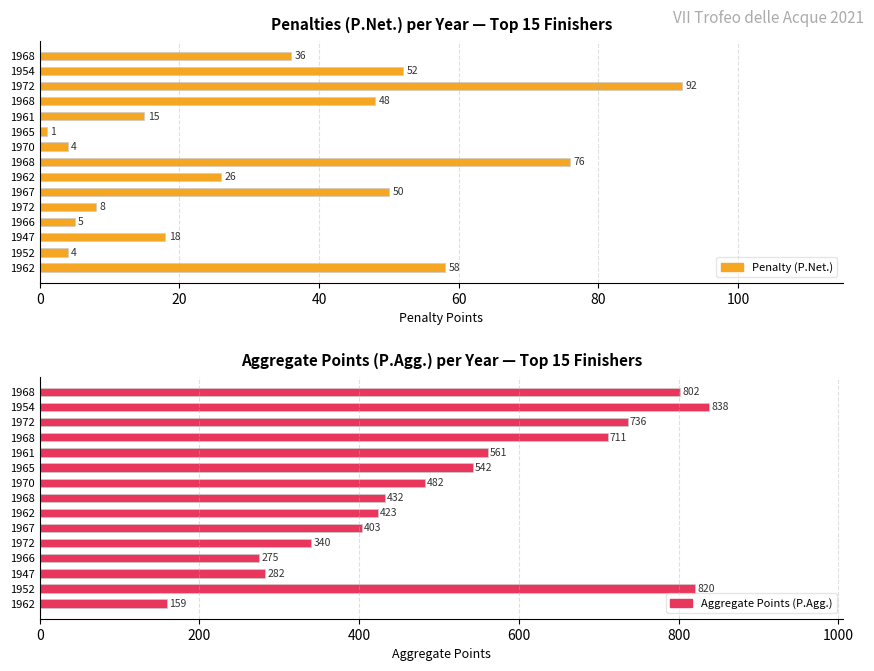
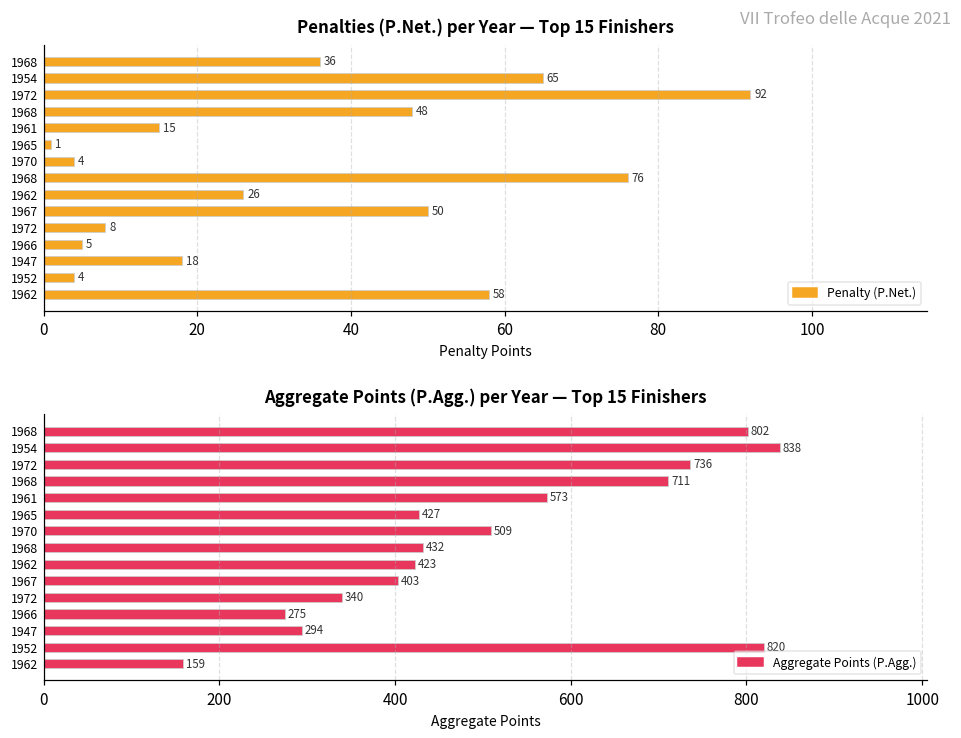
  {
    "Penalties (P.Net.) per Year — Top 15 Finishers": {
-     "1954": 52,
+     "1954": 65,
      "1961": 15,
      "1965": 1,
      "1970": 4,
      "1967": 50,
      "1966": 5,
      "1947": 18,
      "1952": 4
    },
    "Aggregate Points (P.Agg.) per Year — Top 15 Finishers": {
      "1954": 838,
-     "1961": 561,
-     "1965": 542,
-     "1970": 482,
+     "1961": 573,
+     "1965": 427,
+     "1970": 509,
      "1967": 403,
      "1966": 275,
-     "1947": 282
+     "1947": 294
    }
  }
